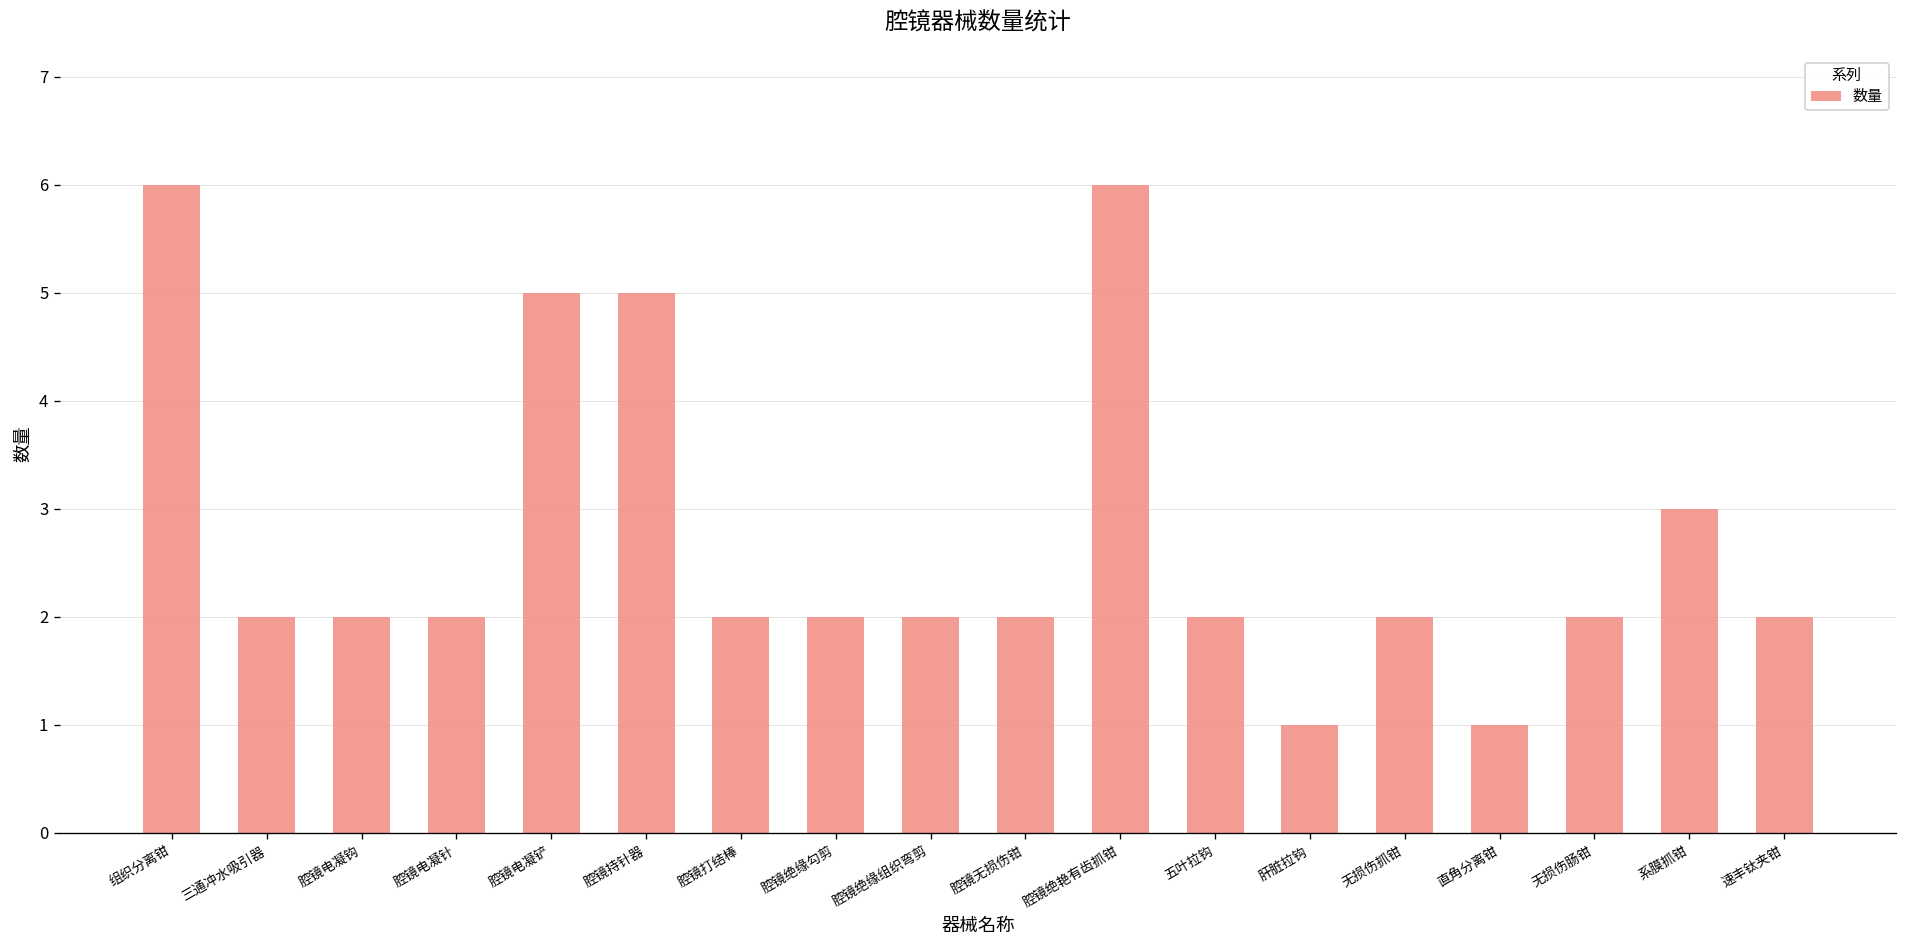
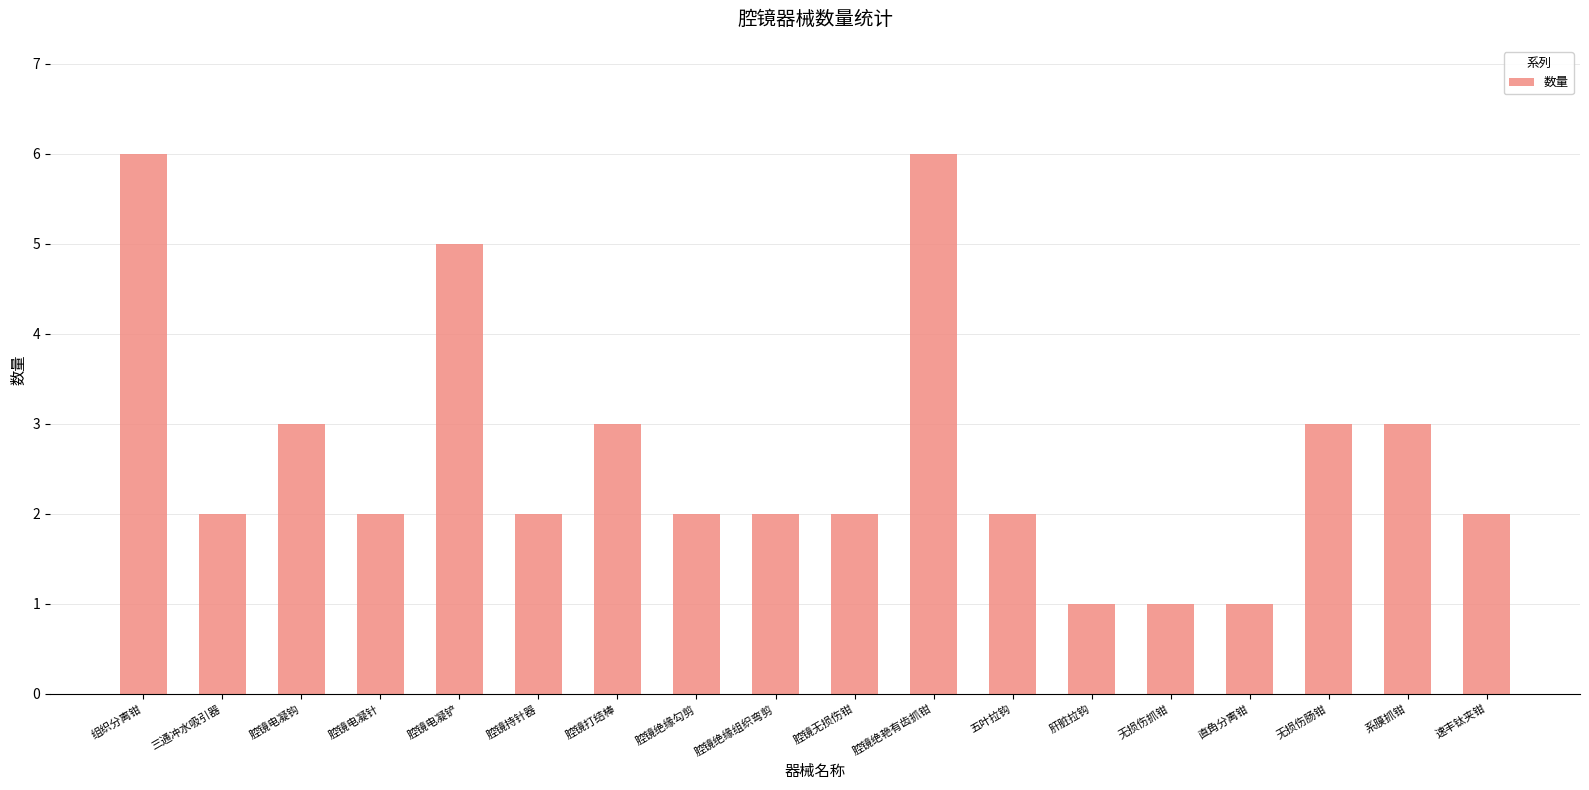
  {
    "组织分离钳": 6,
    "三通冲水吸引器": 2,
-   "腔镜电凝钩": 2,
+   "腔镜电凝钩": 3,
    "腔镜电凝针": 2,
    "腔镜电凝铲": 5,
-   "腔镜持针器": 5,
-   "腔镜打结棒": 2,
+   "腔镜持针器": 2,
+   "腔镜打结棒": 3,
    "腔镜绝缘勾剪": 2,
    "腔镜绝缘组织弯剪": 2,
    "腔镜无损伤钳": 2,
    "腔镜绝艳有齿抓钳": 6,
    "五叶拉钩": 2,
    "肝脏拉钩": 1,
-   "无损伤抓钳": 2,
+   "无损伤抓钳": 1,
    "直角分离钳": 1,
-   "无损伤肠钳": 2,
+   "无损伤肠钳": 3,
    "系膜抓钳": 3,
    "速丰钛夹钳": 2
  }
